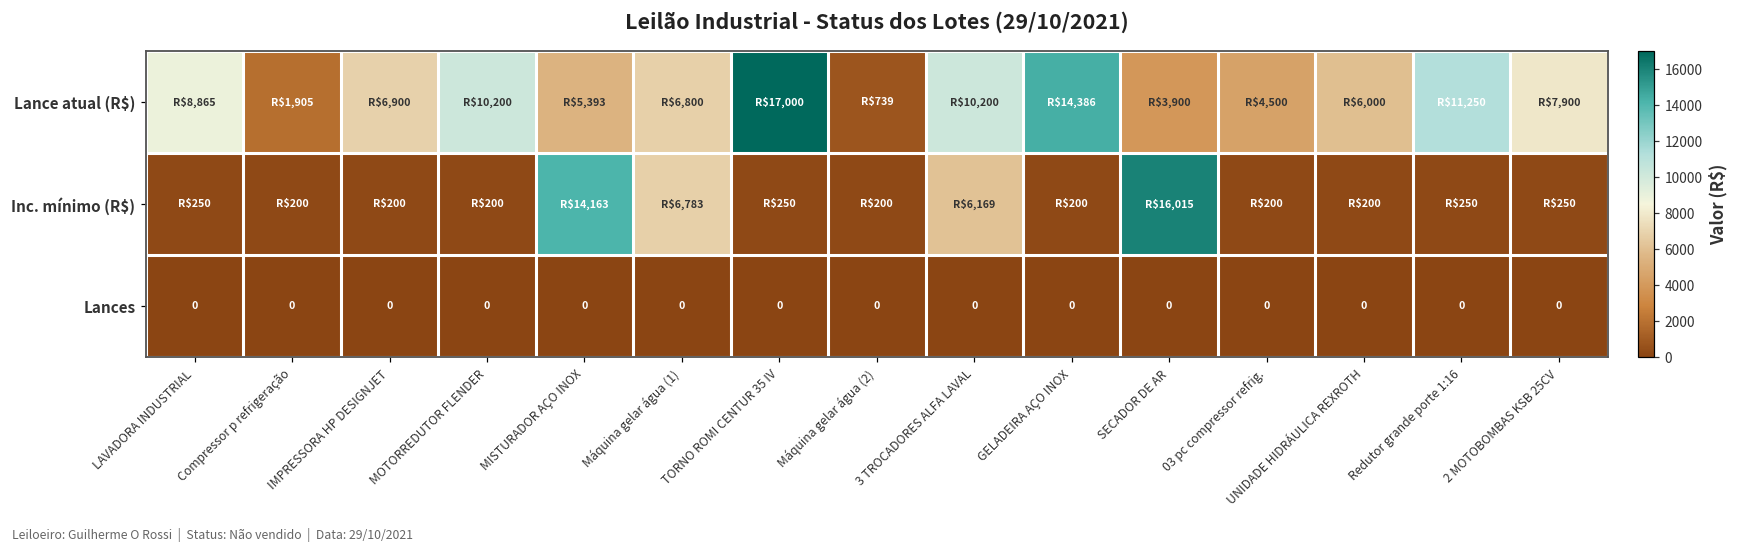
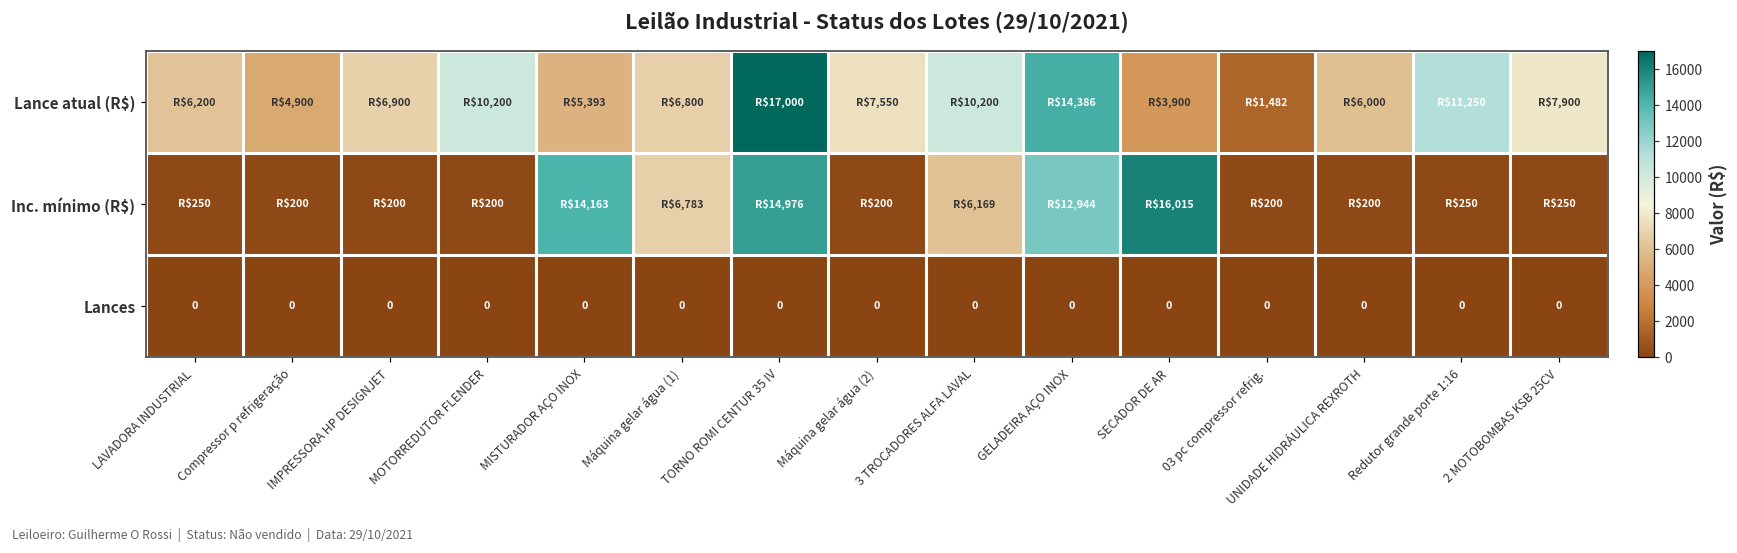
  {
    "Lance atual (R$)": {
-     "LAVADORA INDUSTRIAL": "$8,865",
-     "Compressor p refrigeração": "$1,905",
+     "LAVADORA INDUSTRIAL": "$6,200",
+     "Compressor p refrigeração": "$4,900",
      "IMPRESSORA HP DESIGNJET": "$6,900",
      "MOTORREDUTOR FLENDER": "$10,200",
      "MISTURADOR AÇO INOX": "$5,393",
      "Máquina gelar água (1)": "$6,800",
      "TORNO ROMI CENTUR 35 IV": "$17,000",
-     "Máquina gelar água (2)": "$739",
+     "Máquina gelar água (2)": "$7,550",
      "3 TROCADORES ALFA LAVAL": "$10,200",
      "GELADEIRA AÇO INOX": "$14,386",
      "SECADOR DE AR": "$3,900",
-     "03 pc compressor refrig.": "$4,500",
+     "03 pc compressor refrig.": "$1,482",
      "UNIDADE HIDRÁULICA REXROTH": "$6,000",
      "Redutor grande porte 1:16": "$11,250",
      "2 MOTOBOMBAS KSB 25CV": "$7,900"
    },
    "Inc. mínimo (R$)": {
      "LAVADORA INDUSTRIAL": "$250",
      "Compressor p refrigeração": "$200",
      "IMPRESSORA HP DESIGNJET": "$200",
      "MOTORREDUTOR FLENDER": "$200",
      "MISTURADOR AÇO INOX": "$14,163",
      "Máquina gelar água (1)": "$6,783",
-     "TORNO ROMI CENTUR 35 IV": "$250",
+     "TORNO ROMI CENTUR 35 IV": "$14,976",
      "Máquina gelar água (2)": "$200",
      "3 TROCADORES ALFA LAVAL": "$6,169",
-     "GELADEIRA AÇO INOX": "$200",
+     "GELADEIRA AÇO INOX": "$12,944",
      "SECADOR DE AR": "$16,015",
      "03 pc compressor refrig.": "$200",
      "UNIDADE HIDRÁULICA REXROTH": "$200",
      "Redutor grande porte 1:16": "$250",
      "2 MOTOBOMBAS KSB 25CV": "$250"
    },
    "Lances": {
      "LAVADORA INDUSTRIAL": "0",
      "Compressor p refrigeração": "0",
      "IMPRESSORA HP DESIGNJET": "0",
      "MOTORREDUTOR FLENDER": "0",
      "MISTURADOR AÇO INOX": "0",
      "Máquina gelar água (1)": "0",
      "TORNO ROMI CENTUR 35 IV": "0",
      "Máquina gelar água (2)": "0",
      "3 TROCADORES ALFA LAVAL": "0",
      "GELADEIRA AÇO INOX": "0",
      "SECADOR DE AR": "0",
      "03 pc compressor refrig.": "0",
      "UNIDADE HIDRÁULICA REXROTH": "0",
      "Redutor grande porte 1:16": "0",
      "2 MOTOBOMBAS KSB 25CV": "0"
    }
  }
